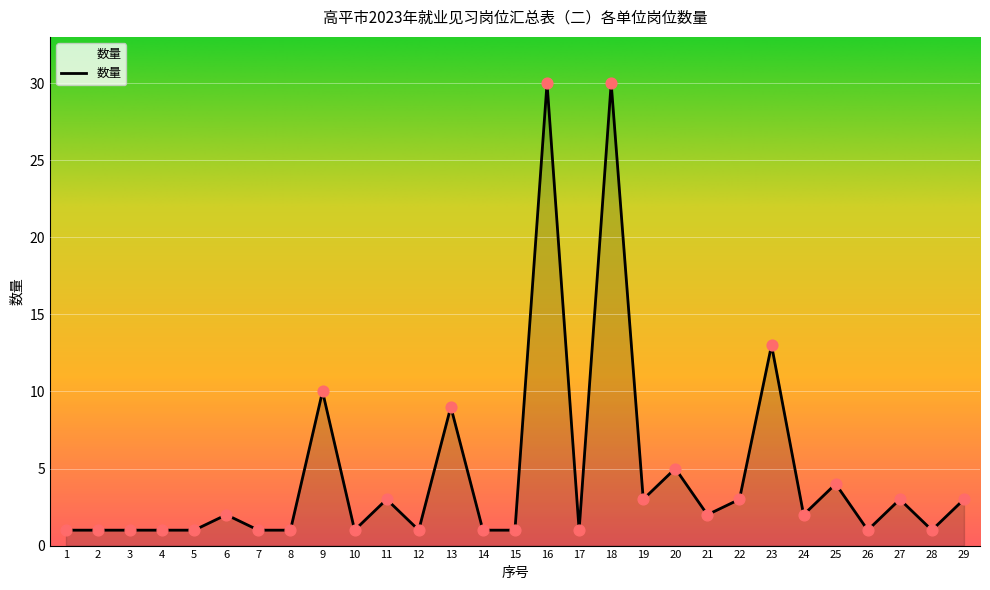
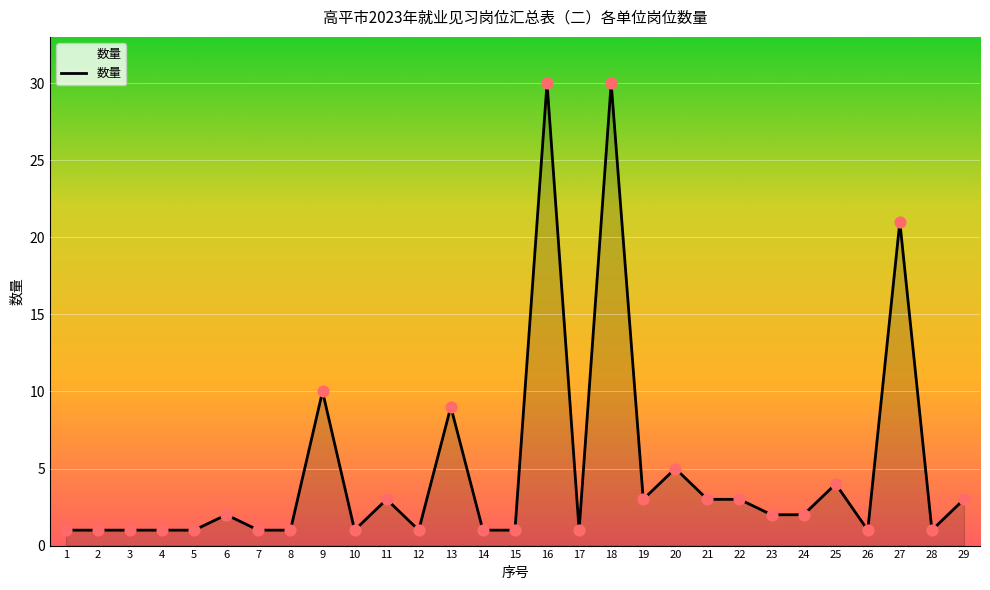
  {
    "1": 1,
    "2": 1,
    "3": 1,
    "4": 1,
    "5": 1,
    "6": 2,
    "7": 1,
    "8": 1,
    "9": 10,
    "10": 1,
    "11": 3,
    "12": 1,
    "13": 9,
    "14": 1,
    "15": 1,
    "16": 30,
    "17": 1,
    "18": 30,
    "19": 3,
    "20": 5,
-   "21": 2,
+   "21": 3,
    "22": 3,
-   "23": 13,
+   "23": 2,
    "24": 2,
    "25": 4,
    "26": 1,
-   "27": 3,
+   "27": 21,
    "28": 1,
    "29": 3
  }
